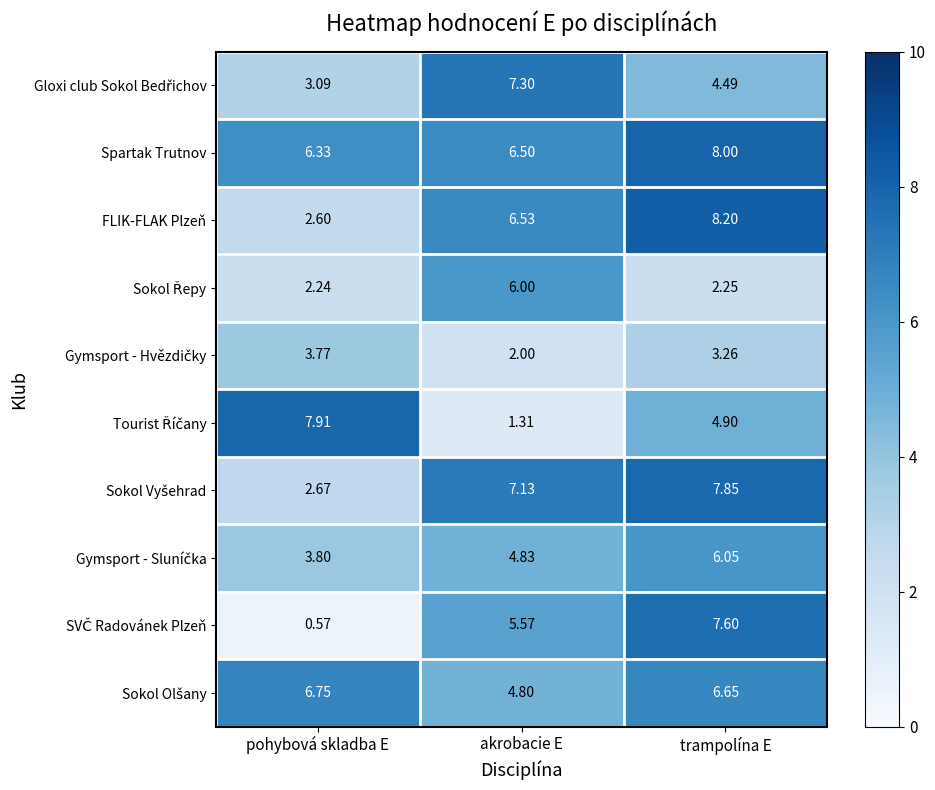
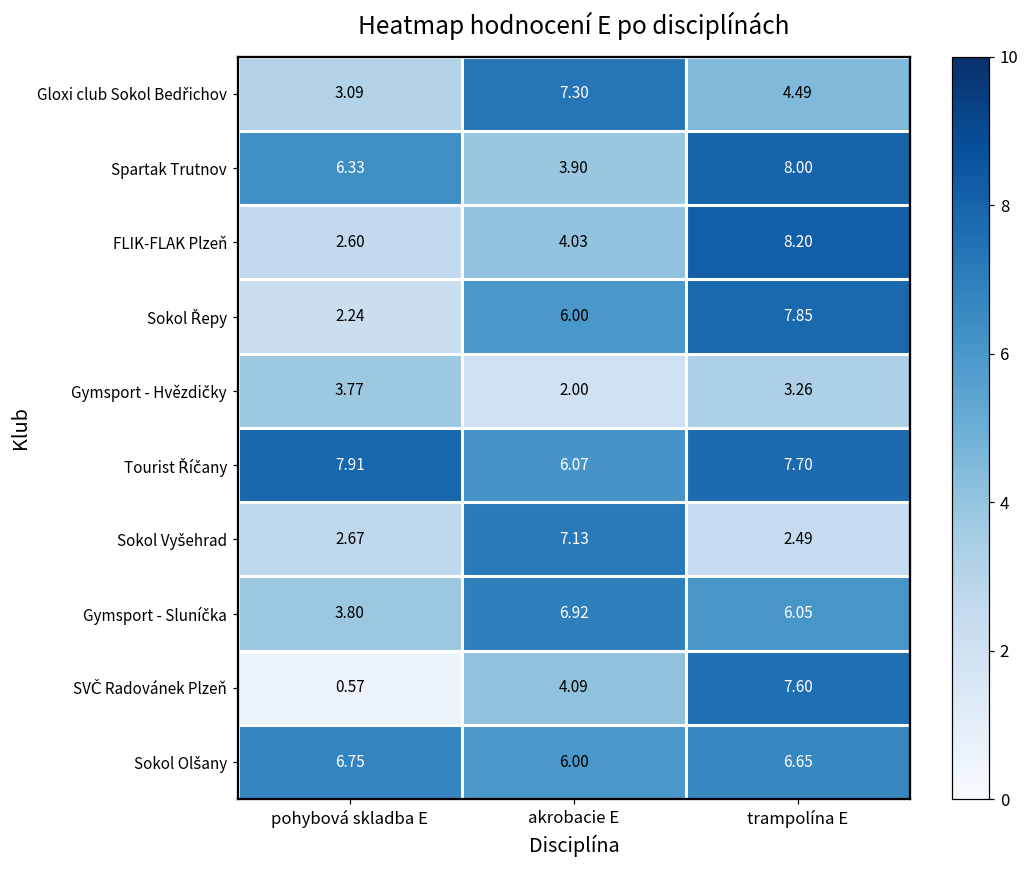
  {
    "Gloxi club Sokol Bedřichov": {
      "pohybová skladba E": 3.09,
      "akrobacie E": 7.30,
      "trampolína E": 4.49
    },
    "Spartak Trutnov": {
      "pohybová skladba E": 6.33,
-     "akrobacie E": 6.50,
+     "akrobacie E": 3.90,
      "trampolína E": 8.00
    },
    "FLIK-FLAK Plzeň": {
      "pohybová skladba E": 2.60,
-     "akrobacie E": 6.53,
+     "akrobacie E": 4.03,
      "trampolína E": 8.20
    },
    "Sokol Řepy": {
      "pohybová skladba E": 2.24,
      "akrobacie E": 6.00,
-     "trampolína E": 2.25
+     "trampolína E": 7.85
    },
    "Gymsport - Hvězdičky": {
      "pohybová skladba E": 3.77,
      "akrobacie E": 2.00,
      "trampolína E": 3.26
    },
    "Tourist Říčany": {
      "pohybová skladba E": 7.91,
-     "akrobacie E": 1.31,
-     "trampolína E": 4.90
+     "akrobacie E": 6.07,
+     "trampolína E": 7.70
    },
    "Sokol Vyšehrad": {
      "pohybová skladba E": 2.67,
      "akrobacie E": 7.13,
-     "trampolína E": 7.85
+     "trampolína E": 2.49
    },
    "Gymsport - Sluníčka": {
      "pohybová skladba E": 3.80,
-     "akrobacie E": 4.83,
+     "akrobacie E": 6.92,
      "trampolína E": 6.05
    },
    "SVČ Radovánek Plzeň": {
      "pohybová skladba E": 0.57,
-     "akrobacie E": 5.57,
+     "akrobacie E": 4.09,
      "trampolína E": 7.60
    },
    "Sokol Olšany": {
      "pohybová skladba E": 6.75,
-     "akrobacie E": 4.80,
+     "akrobacie E": 6.00,
      "trampolína E": 6.65
    }
  }
